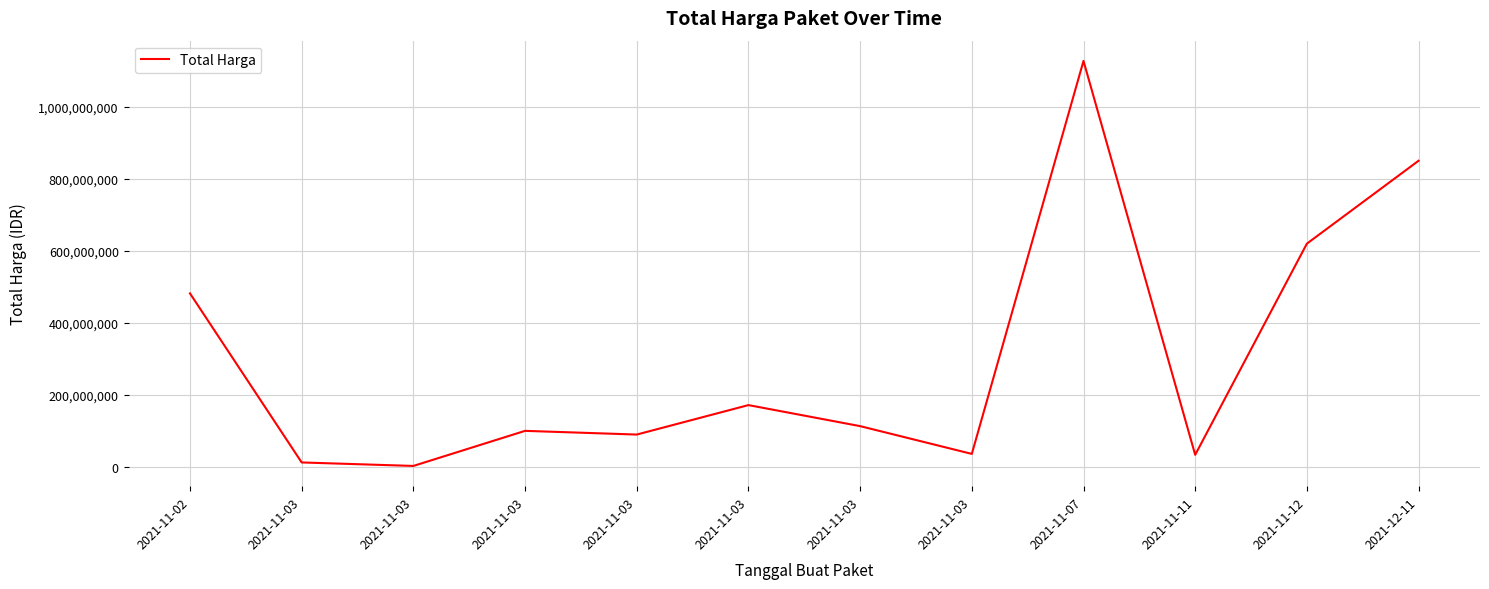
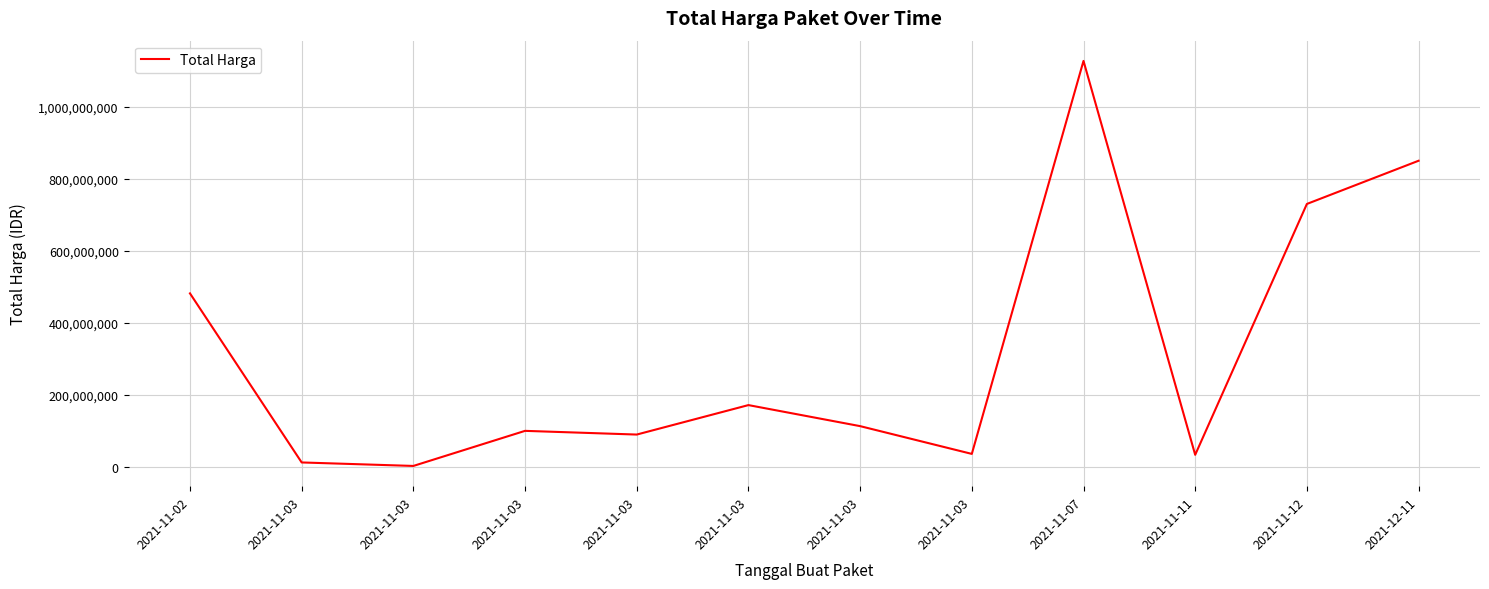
  {
    "2021-11-02": "480,000,000",
    "2021-11-07": "1,130,000,000",
    "2021-11-11": "30,000,000",
-   "2021-11-12": "620,000,000",
+   "2021-11-12": "730,000,000",
    "2021-12-11": "850,000,000"
  }
